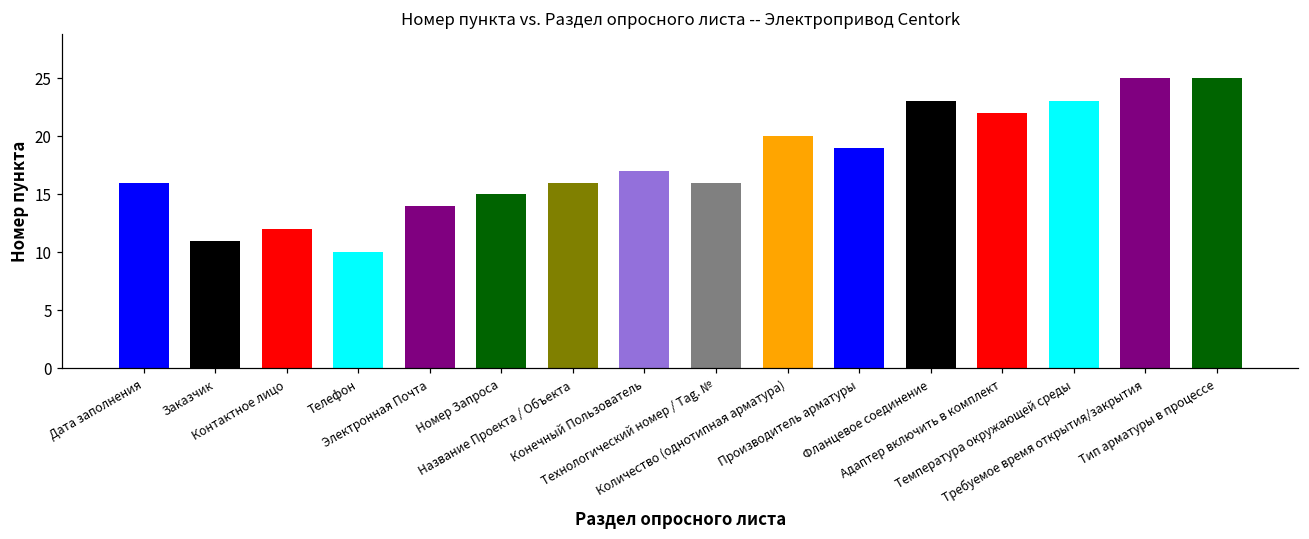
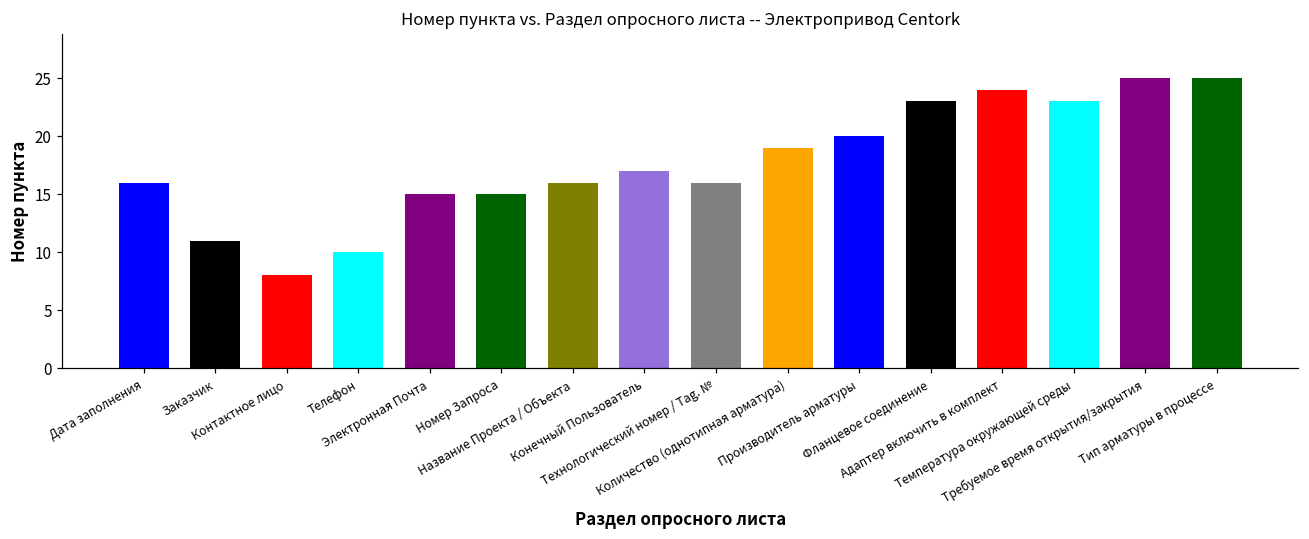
  {
    "Дата заполнения": 16,
    "Заказчик": 11,
-   "Контактное лицо": 12,
+   "Контактное лицо": 8,
    "Телефон": 10,
-   "Электронная Почта": 14,
+   "Электронная Почта": 15,
    "Номер Запроса": 15,
    "Название Проекта / Объекта": 16,
    "Конечный Пользователь": 17,
    "Технологический номер / Tag. №": 16,
-   "Количество (однотипная арматура)": 20,
-   "Производитель арматуры": 19,
+   "Количество (однотипная арматура)": 19,
+   "Производитель арматуры": 20,
    "Фланцевое соединение": 23,
-   "Адаптер включить в комплект": 22,
+   "Адаптер включить в комплект": 24,
    "Температура окружающей среды": 23,
    "Требуемое время открытия/закрытия": 25,
    "Тип арматуры в процессе": 25
  }
